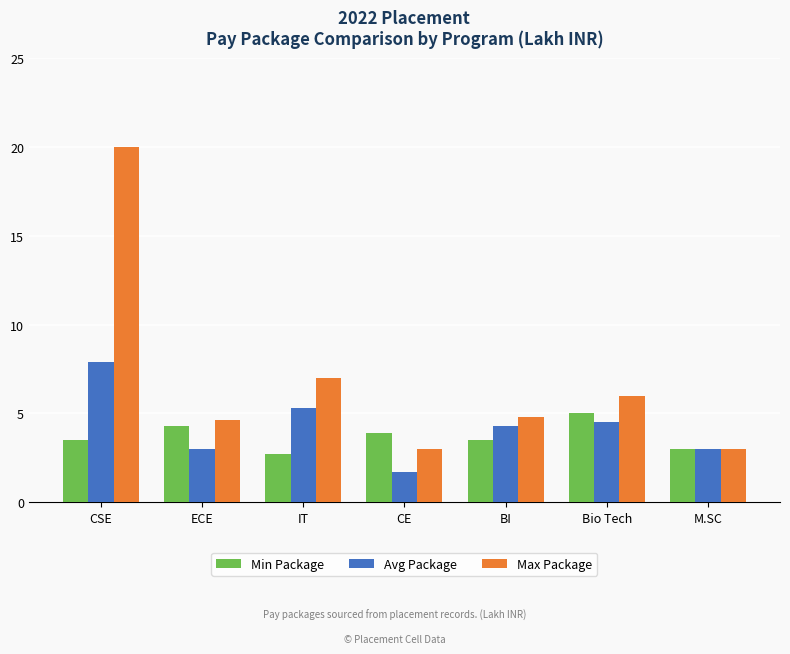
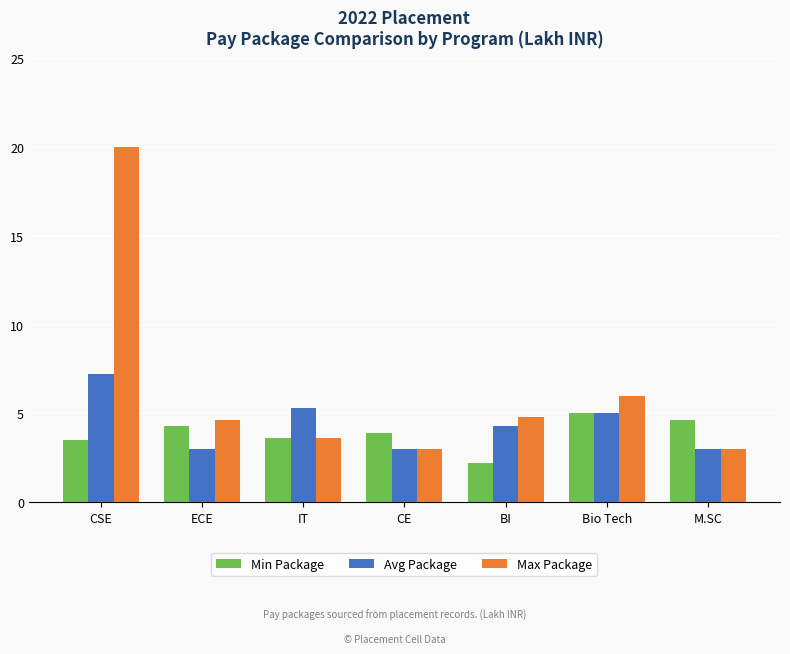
  {
    "Min Package": {
      "CSE": 3.5,
      "ECE": 4.3,
-     "IT": 2.7,
+     "IT": 3.6,
      "CE": 3.9,
-     "BI": 3.5,
+     "BI": 2.2,
      "Bio Tech": 5.0,
-     "M.SC": 3.0
+     "M.SC": 4.6
    },
    "Avg Package": {
-     "CSE": 7.9,
+     "CSE": 7.2,
      "ECE": 3.0,
      "IT": 5.3,
-     "CE": 1.7,
+     "CE": 3.0,
      "BI": 4.3,
-     "Bio Tech": 4.5,
+     "Bio Tech": 5.0,
      "M.SC": 3.0
    },
    "Max Package": {
      "CSE": 20.0,
      "ECE": 4.6,
-     "IT": 7.0,
+     "IT": 3.6,
      "CE": 3.0,
      "BI": 4.8,
      "Bio Tech": 6.0,
      "M.SC": 3.0
    }
  }
